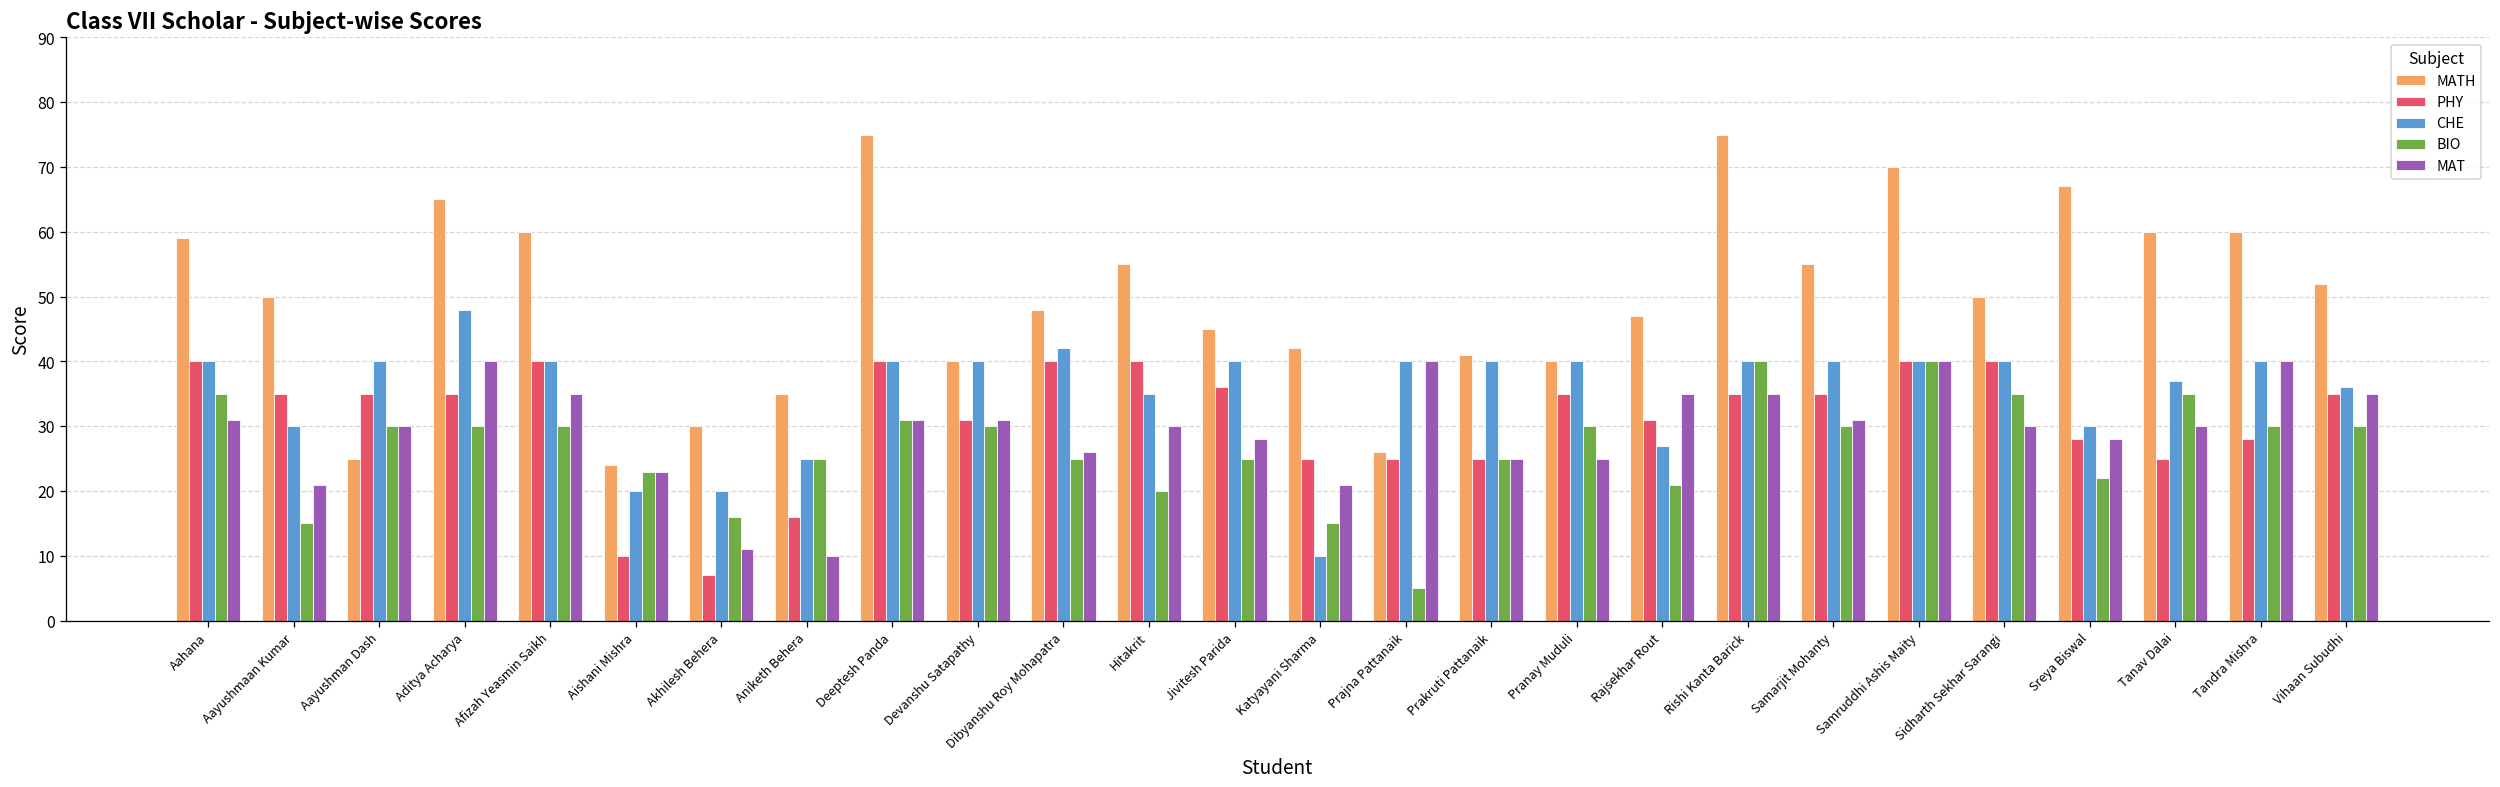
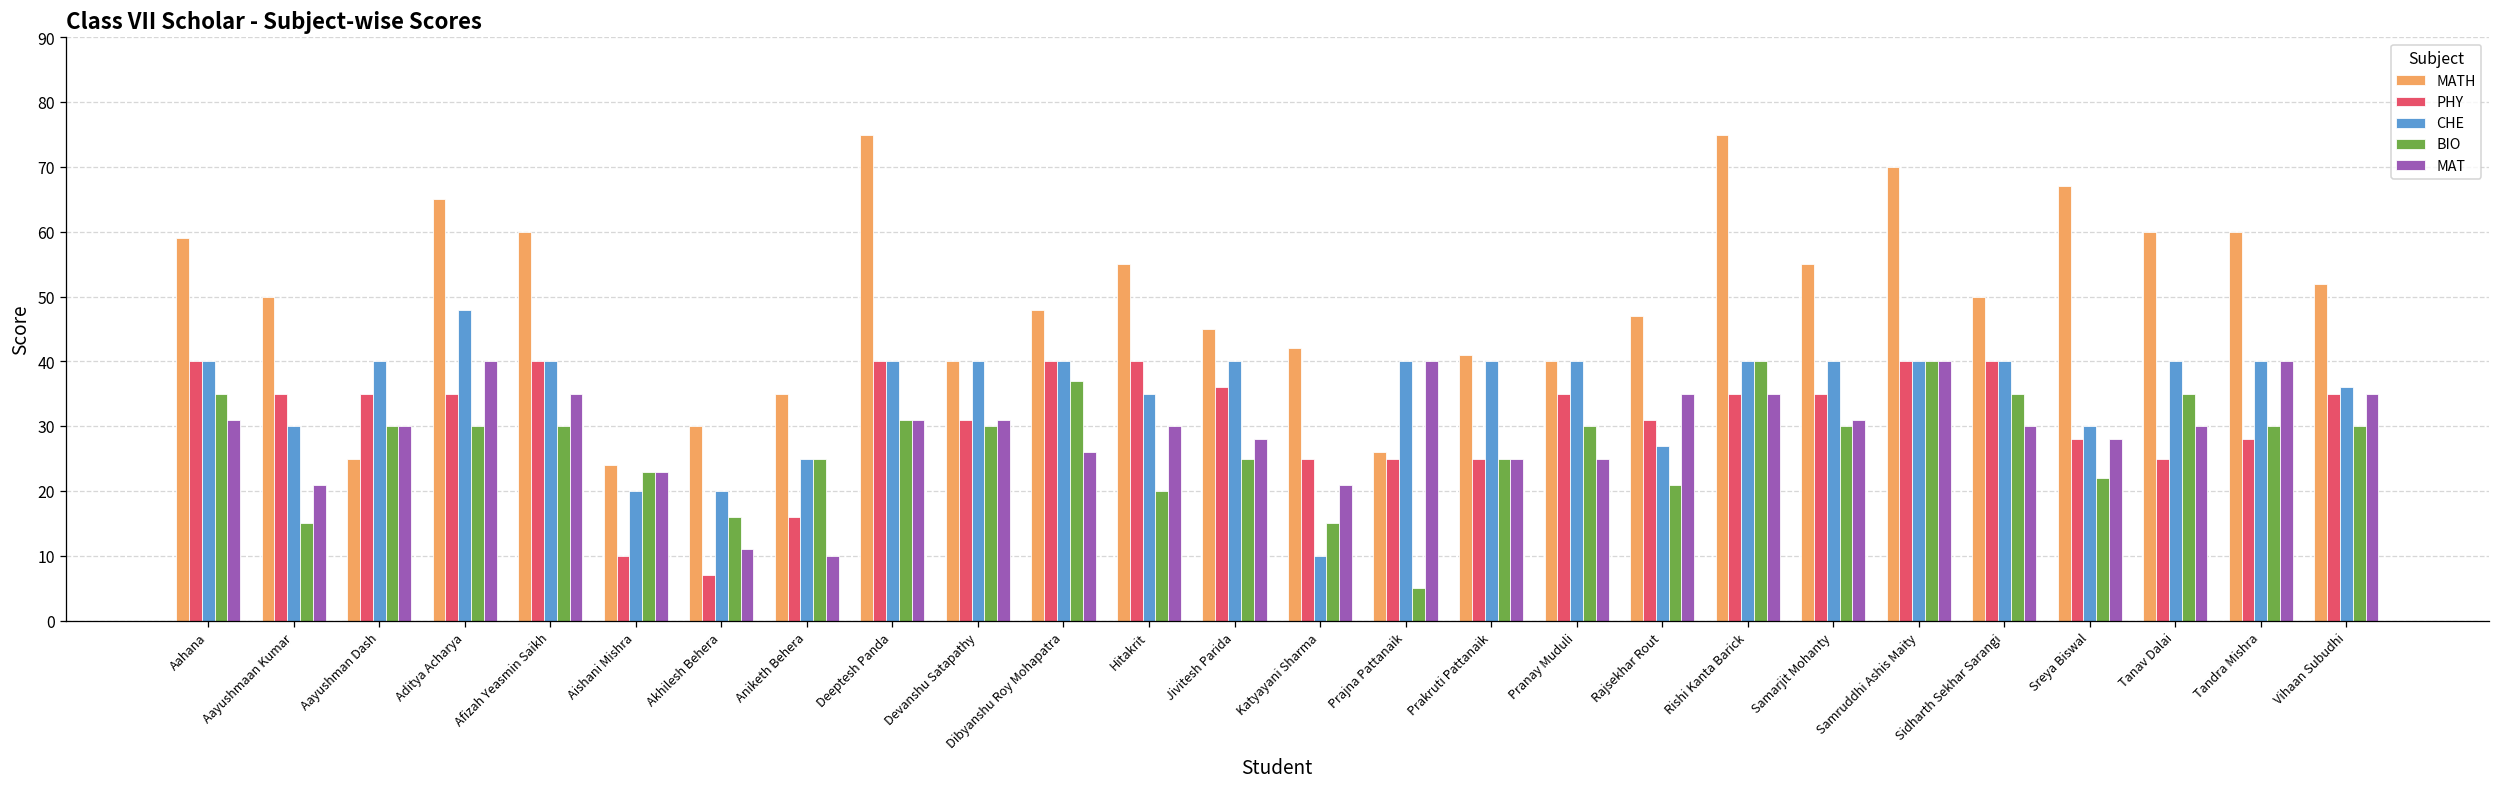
  {
    "MATH": {
      "Aahana": 59,
      "Aayushmaan Kumar": 50,
      "Aayushman Dash": 25,
      "Aditya Acharya": 65,
      "Afizah Yeasmin Saikh": 60,
      "Aishani Mishra": 24,
      "Akhilesh Behera": 30,
      "Aniketh Behera": 35,
      "Deeptesh Panda": 75,
      "Devanshu Satapathy": 40,
      "Dibyanshu Roy Mohapatra": 48,
      "Hitakrit": 55,
      "Jivitesh Parida": 45,
      "Katyayani Sharma": 42,
      "Prajna Pattanaik": 26,
      "Prakruti Pattanaik": 41,
      "Pranay Muduli": 40,
      "Rajsekhar Rout": 47,
      "Rishi Kanta Barick": 75,
      "Samarjit Mohanty": 55,
      "Samruddhi Ashis Maity": 70,
      "Sidharth Sekhar Sarangi": 50,
      "Sreya Biswal": 67,
      "Tanav Dalai": 60,
      "Tandra Mishra": 60,
      "Vihaan Subudhi": 52
    },
    "PHY": {
      "Aahana": 40,
      "Aayushmaan Kumar": 35,
      "Aayushman Dash": 35,
      "Aditya Acharya": 35,
      "Afizah Yeasmin Saikh": 40,
      "Aishani Mishra": 10,
      "Akhilesh Behera": 7,
      "Aniketh Behera": 16,
      "Deeptesh Panda": 40,
      "Devanshu Satapathy": 31,
      "Dibyanshu Roy Mohapatra": 40,
      "Hitakrit": 40,
      "Jivitesh Parida": 36,
      "Katyayani Sharma": 25,
      "Prajna Pattanaik": 25,
      "Prakruti Pattanaik": 25,
      "Pranay Muduli": 35,
      "Rajsekhar Rout": 31,
      "Rishi Kanta Barick": 35,
      "Samarjit Mohanty": 35,
      "Samruddhi Ashis Maity": 40,
      "Sidharth Sekhar Sarangi": 40,
      "Sreya Biswal": 28,
      "Tanav Dalai": 25,
      "Tandra Mishra": 28,
      "Vihaan Subudhi": 35
    },
    "CHE": {
      "Aahana": 40,
      "Aayushmaan Kumar": 30,
      "Aayushman Dash": 40,
      "Aditya Acharya": 48,
      "Afizah Yeasmin Saikh": 40,
      "Aishani Mishra": 20,
      "Akhilesh Behera": 20,
      "Aniketh Behera": 25,
      "Deeptesh Panda": 40,
      "Devanshu Satapathy": 40,
-     "Dibyanshu Roy Mohapatra": 42,
+     "Dibyanshu Roy Mohapatra": 40,
      "Hitakrit": 35,
      "Jivitesh Parida": 40,
      "Katyayani Sharma": 10,
      "Prajna Pattanaik": 40,
      "Prakruti Pattanaik": 40,
      "Pranay Muduli": 40,
      "Rajsekhar Rout": 27,
      "Rishi Kanta Barick": 40,
      "Samarjit Mohanty": 40,
      "Samruddhi Ashis Maity": 40,
      "Sidharth Sekhar Sarangi": 40,
      "Sreya Biswal": 30,
-     "Tanav Dalai": 37,
+     "Tanav Dalai": 40,
      "Tandra Mishra": 40,
      "Vihaan Subudhi": 36
    },
    "BIO": {
      "Aahana": 35,
      "Aayushmaan Kumar": 15,
      "Aayushman Dash": 30,
      "Aditya Acharya": 30,
      "Afizah Yeasmin Saikh": 30,
      "Aishani Mishra": 23,
      "Akhilesh Behera": 16,
      "Aniketh Behera": 25,
      "Deeptesh Panda": 31,
      "Devanshu Satapathy": 30,
-     "Dibyanshu Roy Mohapatra": 25,
+     "Dibyanshu Roy Mohapatra": 37,
      "Hitakrit": 20,
      "Jivitesh Parida": 25,
      "Katyayani Sharma": 15,
      "Prajna Pattanaik": 5,
      "Prakruti Pattanaik": 25,
      "Pranay Muduli": 30,
      "Rajsekhar Rout": 21,
      "Rishi Kanta Barick": 40,
      "Samarjit Mohanty": 30,
      "Samruddhi Ashis Maity": 40,
      "Sidharth Sekhar Sarangi": 35,
      "Sreya Biswal": 22,
      "Tanav Dalai": 35,
      "Tandra Mishra": 30,
      "Vihaan Subudhi": 30
    },
    "MAT": {
      "Aahana": 31,
      "Aayushmaan Kumar": 21,
      "Aayushman Dash": 30,
      "Aditya Acharya": 40,
      "Afizah Yeasmin Saikh": 35,
      "Aishani Mishra": 23,
      "Akhilesh Behera": 11,
      "Aniketh Behera": 10,
      "Deeptesh Panda": 31,
      "Devanshu Satapathy": 31,
      "Dibyanshu Roy Mohapatra": 26,
      "Hitakrit": 30,
      "Jivitesh Parida": 28,
      "Katyayani Sharma": 21,
      "Prajna Pattanaik": 40,
      "Prakruti Pattanaik": 25,
      "Pranay Muduli": 25,
      "Rajsekhar Rout": 35,
      "Rishi Kanta Barick": 35,
      "Samarjit Mohanty": 31,
      "Samruddhi Ashis Maity": 40,
      "Sidharth Sekhar Sarangi": 30,
      "Sreya Biswal": 28,
      "Tanav Dalai": 30,
      "Tandra Mishra": 40,
      "Vihaan Subudhi": 35
    }
  }
